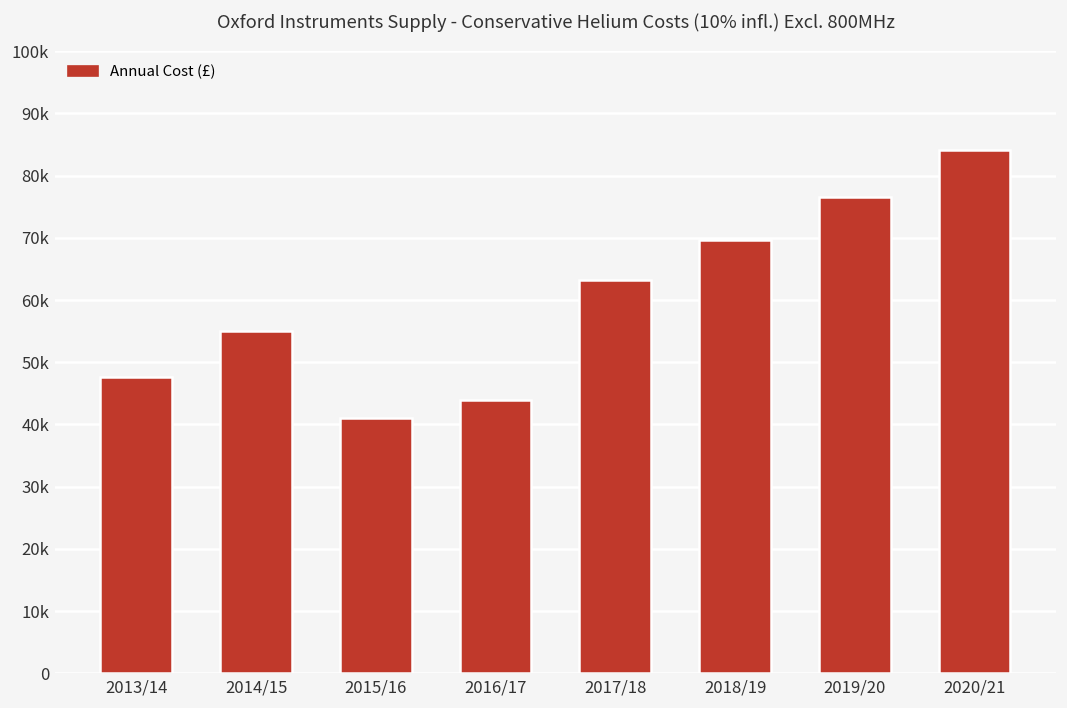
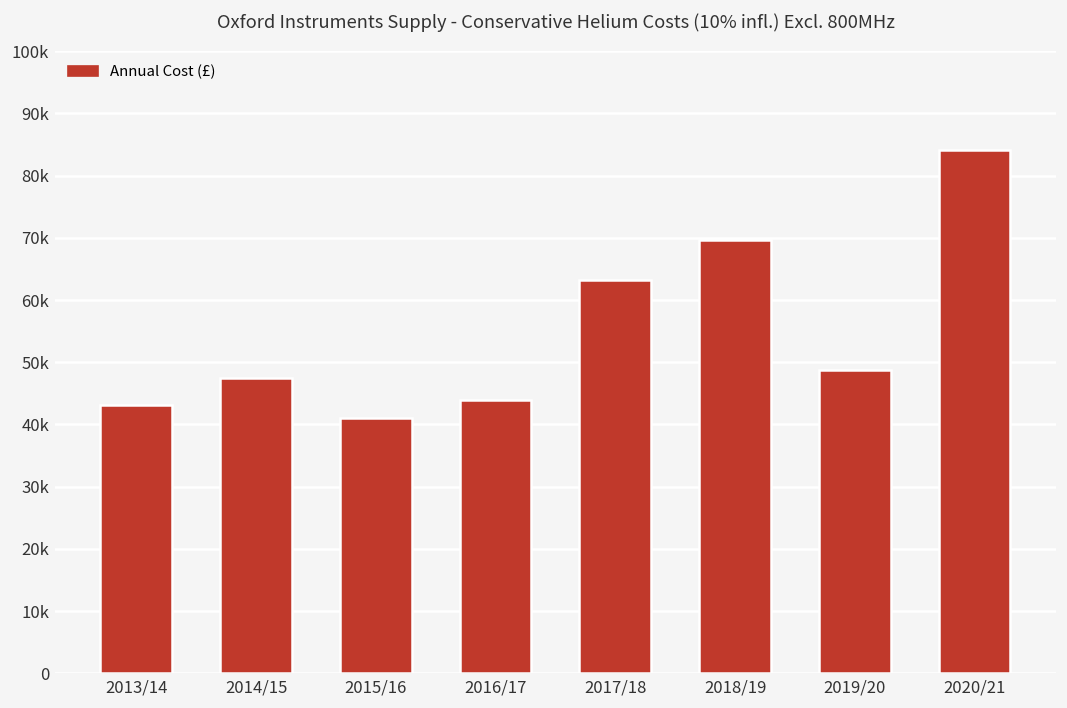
  {
-   "2013/14": 48000,
-   "2014/15": 55000,
+   "2013/14": 43000,
+   "2014/15": 48000,
    "2015/16": 41000,
    "2016/17": 44000,
    "2017/18": 63000,
    "2018/19": 70000,
-   "2019/20": 77000,
+   "2019/20": 49000,
    "2020/21": 84000
  }
